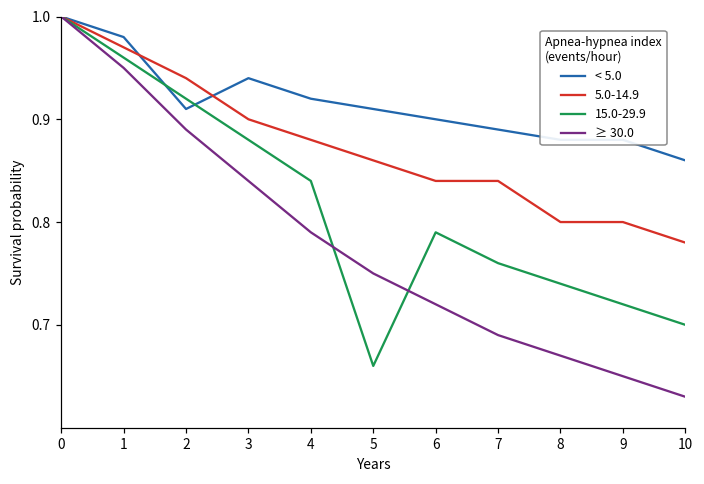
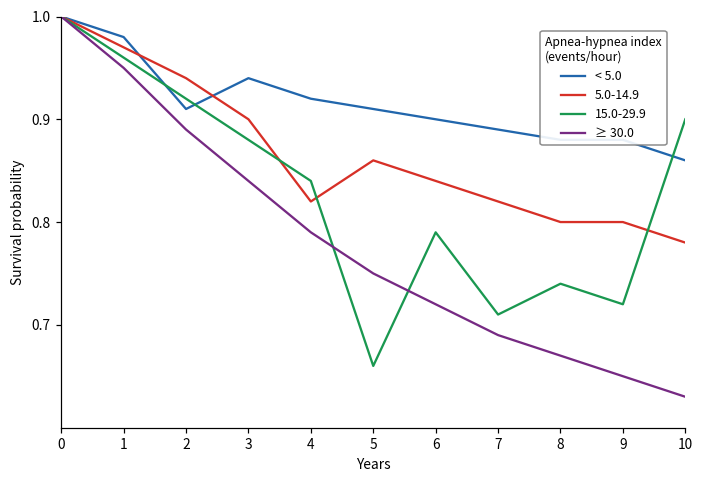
  {
    "< 5.0": {
      "1": 0.98,
      "2": 0.91,
      "3": 0.94,
      "4": 0.92,
      "5": 0.91,
      "6": 0.90,
      "7": 0.89,
      "8": 0.88,
      "9": 0.88,
      "10": 0.86
    },
    "5.0-14.9": {
      "1": 0.97,
      "2": 0.94,
      "3": 0.90,
-     "4": 0.88,
+     "4": 0.82,
      "5": 0.86,
      "6": 0.84,
-     "7": 0.84,
+     "7": 0.82,
      "8": 0.80,
      "9": 0.80,
      "10": 0.78
    },
    "15.0-29.9": {
      "1": 0.96,
      "2": 0.92,
      "3": 0.88,
      "4": 0.84,
      "5": 0.66,
      "6": 0.79,
-     "7": 0.76,
+     "7": 0.71,
      "8": 0.74,
      "9": 0.72,
-     "10": 0.7
+     "10": 0.9
    },
    "≥ 30.0": {
      "1": 0.95,
      "2": 0.89,
      "3": 0.84,
      "4": 0.79,
      "5": 0.75,
      "6": 0.72,
      "7": 0.69,
      "8": 0.67,
      "9": 0.65,
      "10": 0.63
    }
  }
